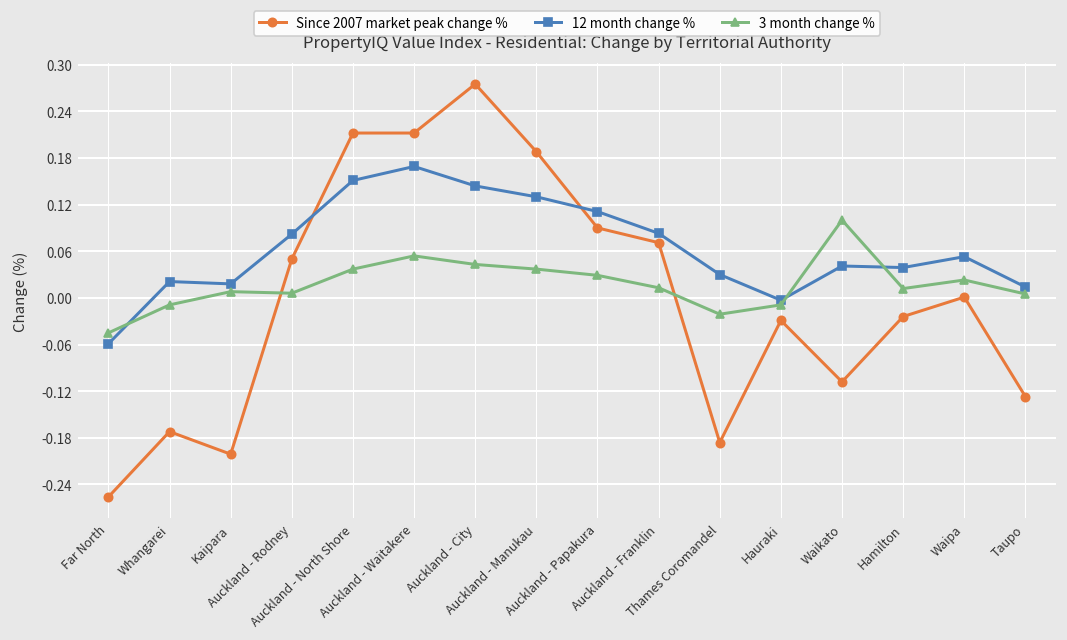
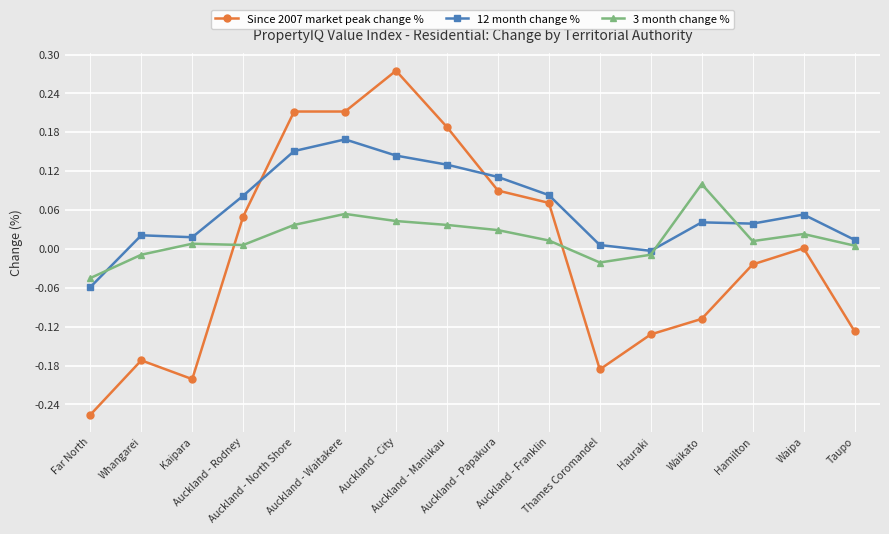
  {
    "Since 2007 market peak change %": {
      "Far North": -0.26,
      "Whangarei": -0.17,
      "Kaipara": -0.20,
      "Auckland - Rodney": 0.05,
      "Auckland - North Shore": 0.21,
      "Auckland - Waitakere": 0.21,
      "Auckland - City": 0.28,
      "Auckland - Manukau": 0.19,
      "Auckland - Papakura": 0.09,
      "Auckland - Franklin": 0.07,
      "Thames Coromandel": -0.19,
-     "Hauraki": -0.03,
+     "Hauraki": -0.13,
      "Waikato": -0.11,
      "Hamilton": -0.02,
      "Waipa": 0.00,
      "Taupo": -0.13
    },
    "12 month change %": {
      "Far North": -0.06,
      "Whangarei": 0.02,
      "Kaipara": 0.02,
      "Auckland - Rodney": 0.08,
      "Auckland - North Shore": 0.15,
      "Auckland - Waitakere": 0.17,
      "Auckland - City": 0.14,
      "Auckland - Manukau": 0.13,
      "Auckland - Papakura": 0.11,
      "Auckland - Franklin": 0.08,
-     "Thames Coromandel": 0.03,
+     "Thames Coromandel": 0.01,
      "Hauraki": 0.00,
      "Waikato": 0.04,
      "Hamilton": 0.04,
      "Waipa": 0.05,
      "Taupo": 0.01
    },
    "3 month change %": {
      "Far North": -0.05,
      "Whangarei": -0.01,
      "Kaipara": 0.01,
      "Auckland - Rodney": 0.01,
      "Auckland - North Shore": 0.04,
      "Auckland - Waitakere": 0.05,
      "Auckland - City": 0.04,
      "Auckland - Manukau": 0.04,
      "Auckland - Papakura": 0.03,
      "Auckland - Franklin": 0.01,
      "Thames Coromandel": -0.02,
      "Hauraki": -0.01,
      "Waikato": 0.10,
      "Hamilton": 0.01,
      "Waipa": 0.02,
      "Taupo": 0.01
    }
  }
